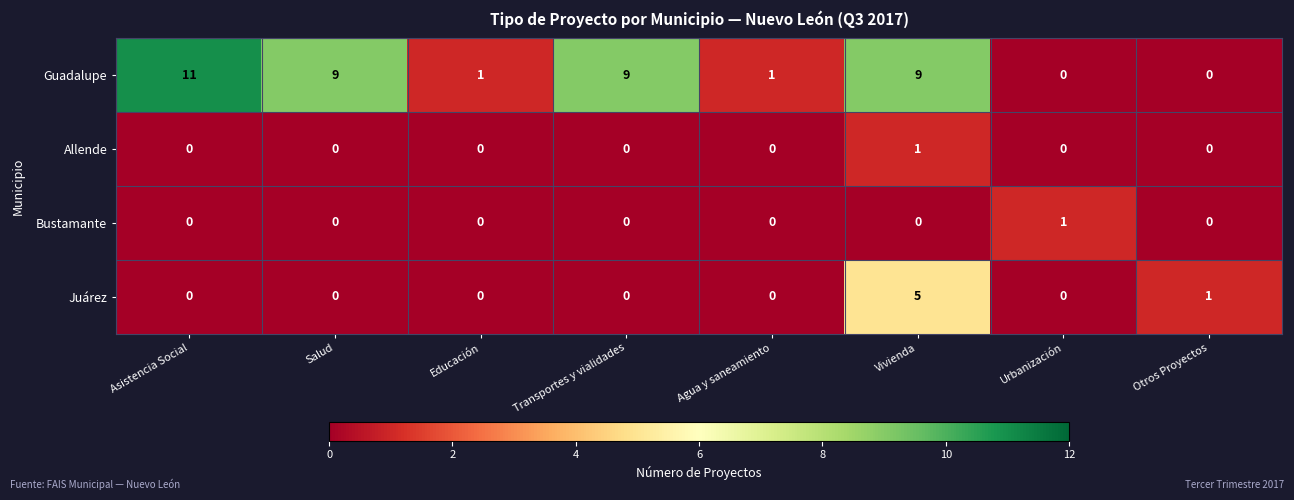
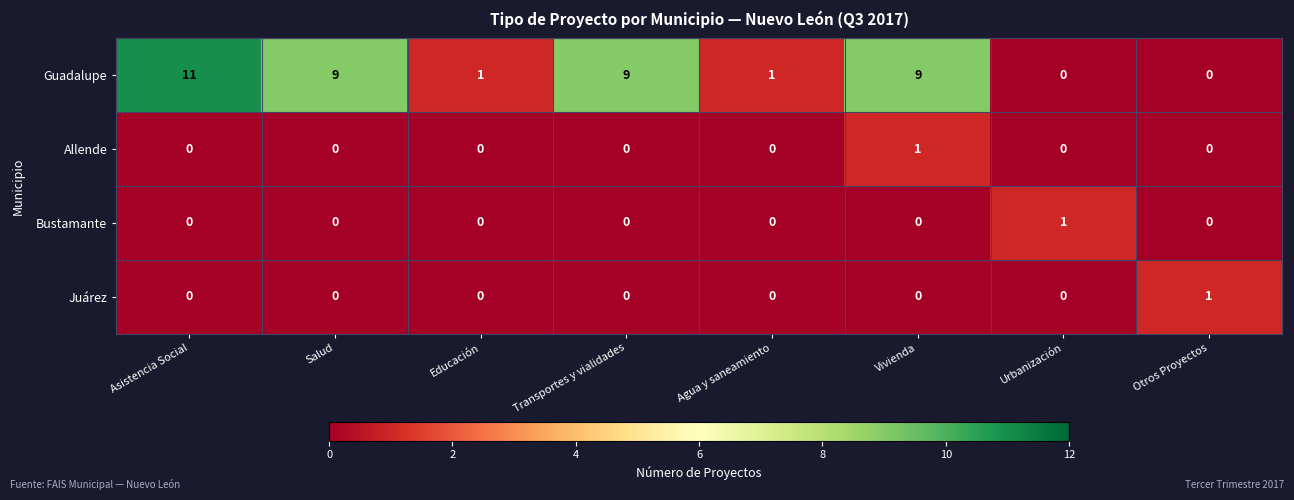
  {
    "Guadalupe": {
      "Asistencia Social": 11,
      "Salud": 9,
      "Educación": 1,
      "Transportes y vialidades": 9,
      "Agua y saneamiento": 1,
      "Vivienda": 9,
      "Urbanización": 0,
      "Otros Proyectos": 0
    },
    "Allende": {
      "Asistencia Social": 0,
      "Salud": 0,
      "Educación": 0,
      "Transportes y vialidades": 0,
      "Agua y saneamiento": 0,
      "Vivienda": 1,
      "Urbanización": 0,
      "Otros Proyectos": 0
    },
    "Bustamante": {
      "Asistencia Social": 0,
      "Salud": 0,
      "Educación": 0,
      "Transportes y vialidades": 0,
      "Agua y saneamiento": 0,
      "Vivienda": 0,
      "Urbanización": 1,
      "Otros Proyectos": 0
    },
    "Juárez": {
      "Asistencia Social": 0,
      "Salud": 0,
      "Educación": 0,
      "Transportes y vialidades": 0,
      "Agua y saneamiento": 0,
-     "Vivienda": 5,
+     "Vivienda": 0,
      "Urbanización": 0,
      "Otros Proyectos": 1
    }
  }
